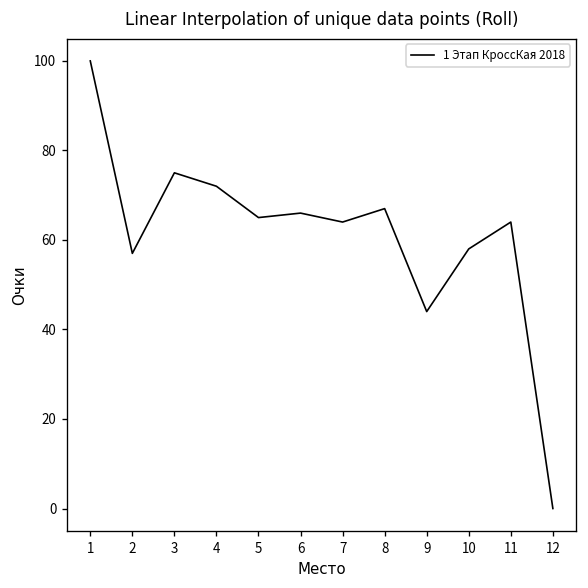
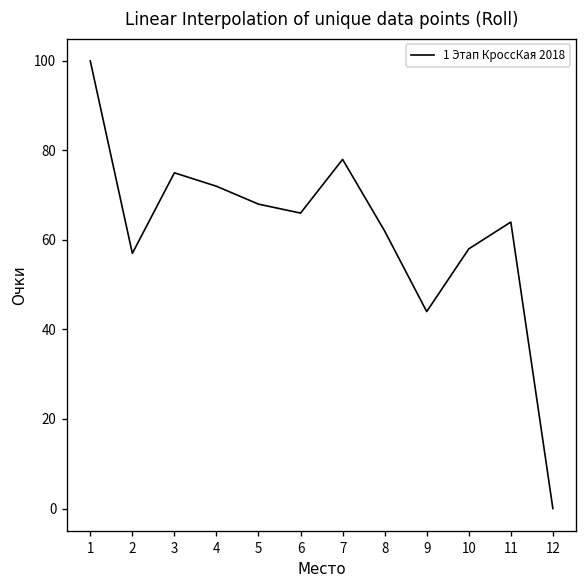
  {
    "1": 100,
    "2": 57,
    "3": 75,
    "4": 72,
-   "5": 65,
+   "5": 68,
    "6": 66,
-   "7": 64,
-   "8": 67,
+   "7": 78,
+   "8": 62,
    "9": 44,
    "10": 58,
    "11": 64,
    "12": 0
  }
